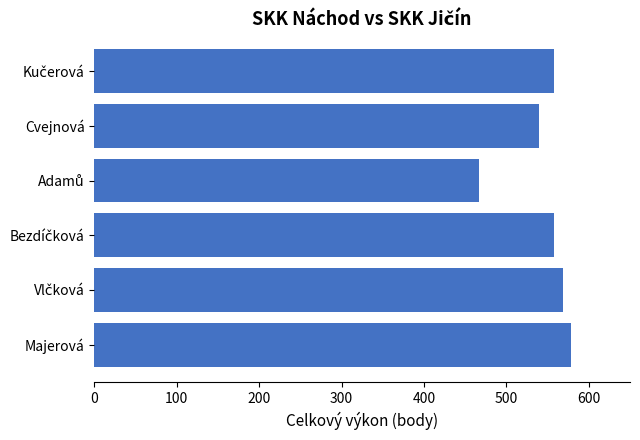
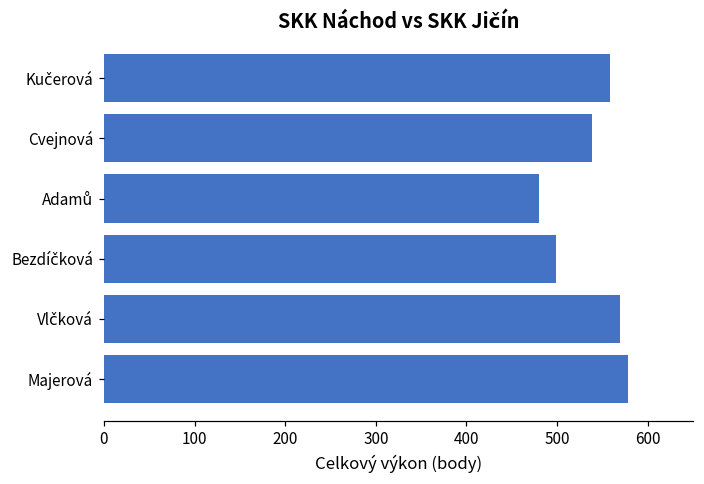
  {
    "Kučerová": 560,
    "Cvejnová": 540,
-   "Adamů": 470,
-   "Bezdíčková": 560,
+   "Adamů": 480,
+   "Bezdíčková": 500,
    "Vlčková": 570,
    "Majerová": 580
  }
